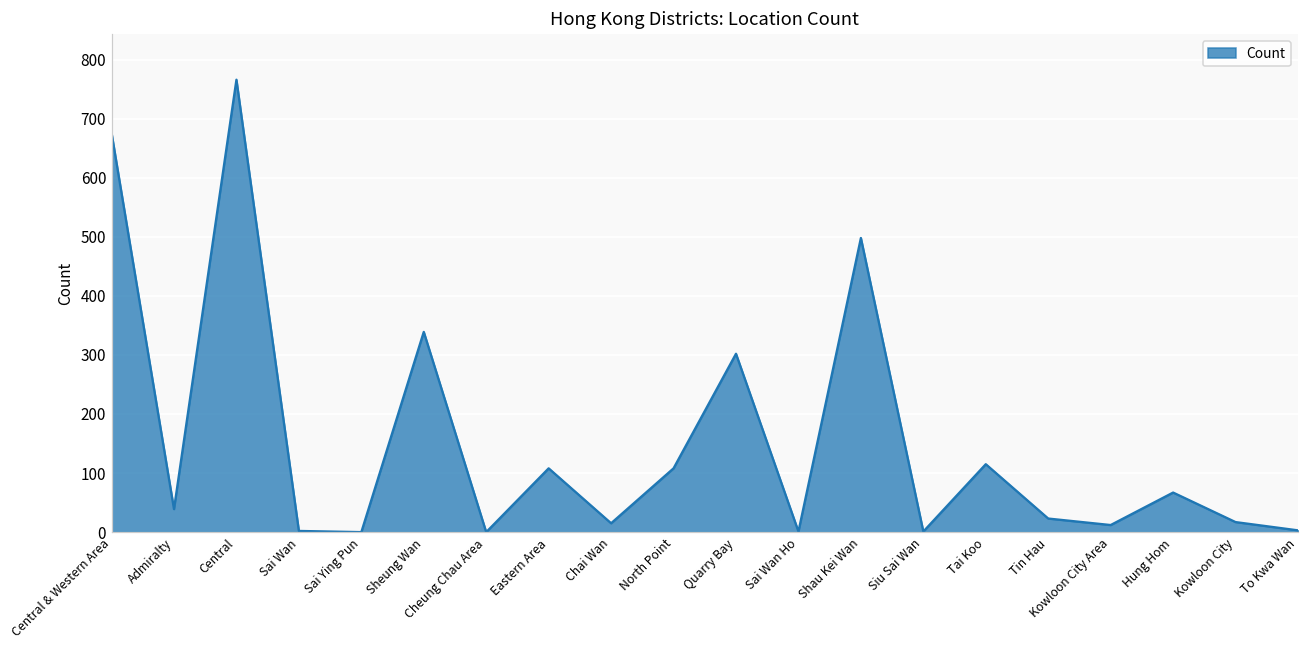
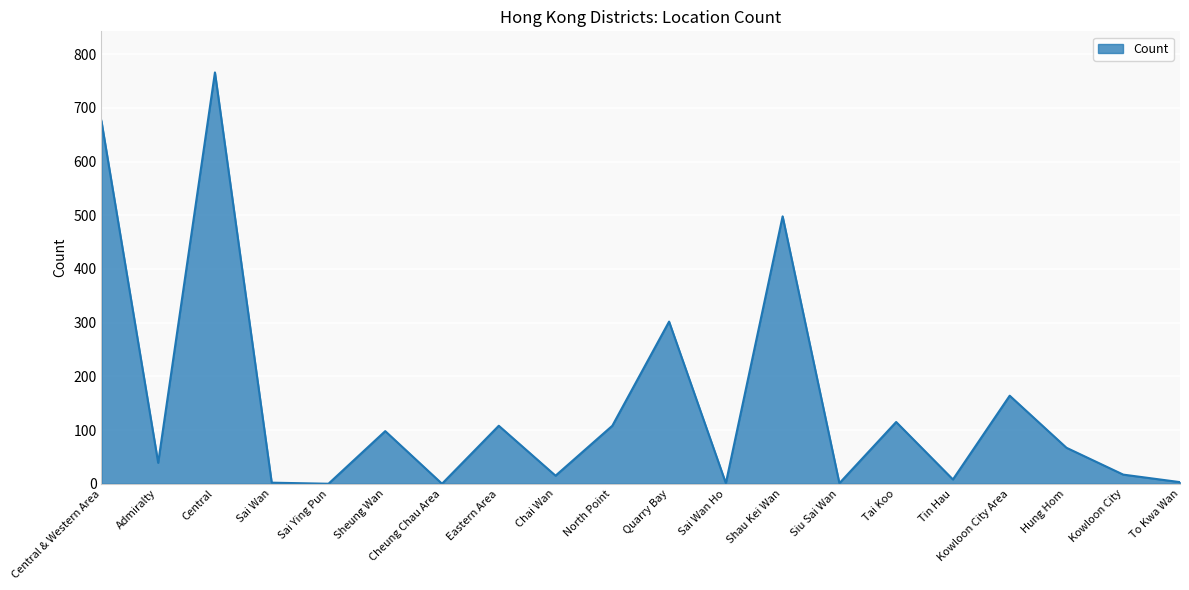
  {
    "Central & Western Area": 680,
    "Admiralty": 40,
    "Central": 770,
    "Sai Wan": 0,
    "Sai Ying Pun": 0,
-   "Sheung Wan": 340,
+   "Sheung Wan": 100,
    "Cheung Chau Area": 0,
    "Eastern Area": 110,
    "Chai Wan": 20,
    "North Point": 110,
    "Quarry Bay": 300,
    "Sai Wan Ho": 0,
    "Shau Kei Wan": 500,
    "Siu Sai Wan": 0,
    "Tai Koo": 120,
-   "Tin Hau": 20,
-   "Kowloon City Area": 10,
+   "Tin Hau": 10,
+   "Kowloon City Area": 160,
    "Hung Hom": 70,
    "Kowloon City": 20,
    "To Kwa Wan": 0
  }
